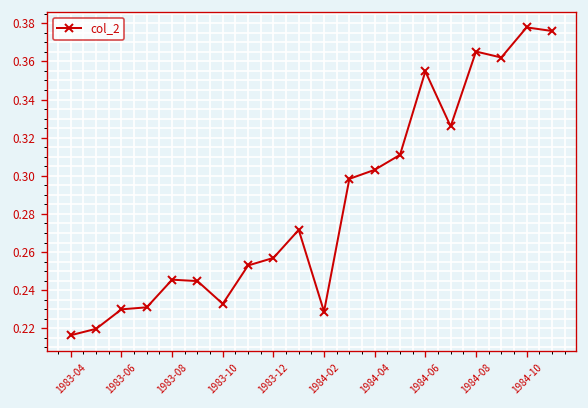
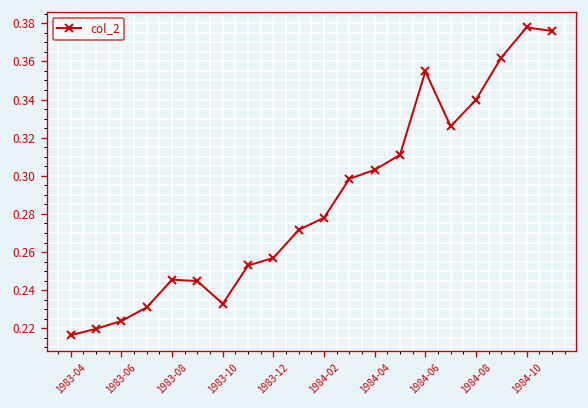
  {
    "1983-04": 0.216,
-   "1983-06": 0.230,
+   "1983-06": 0.224,
    "1983-08": 0.246,
    "1983-10": 0.233,
    "1983-12": 0.257,
-   "1984-02": 0.229,
+   "1984-02": 0.278,
    "1984-04": 0.303,
    "1984-06": 0.355,
-   "1984-08": 0.365,
+   "1984-08": 0.340,
    "1984-10": 0.378
  }
